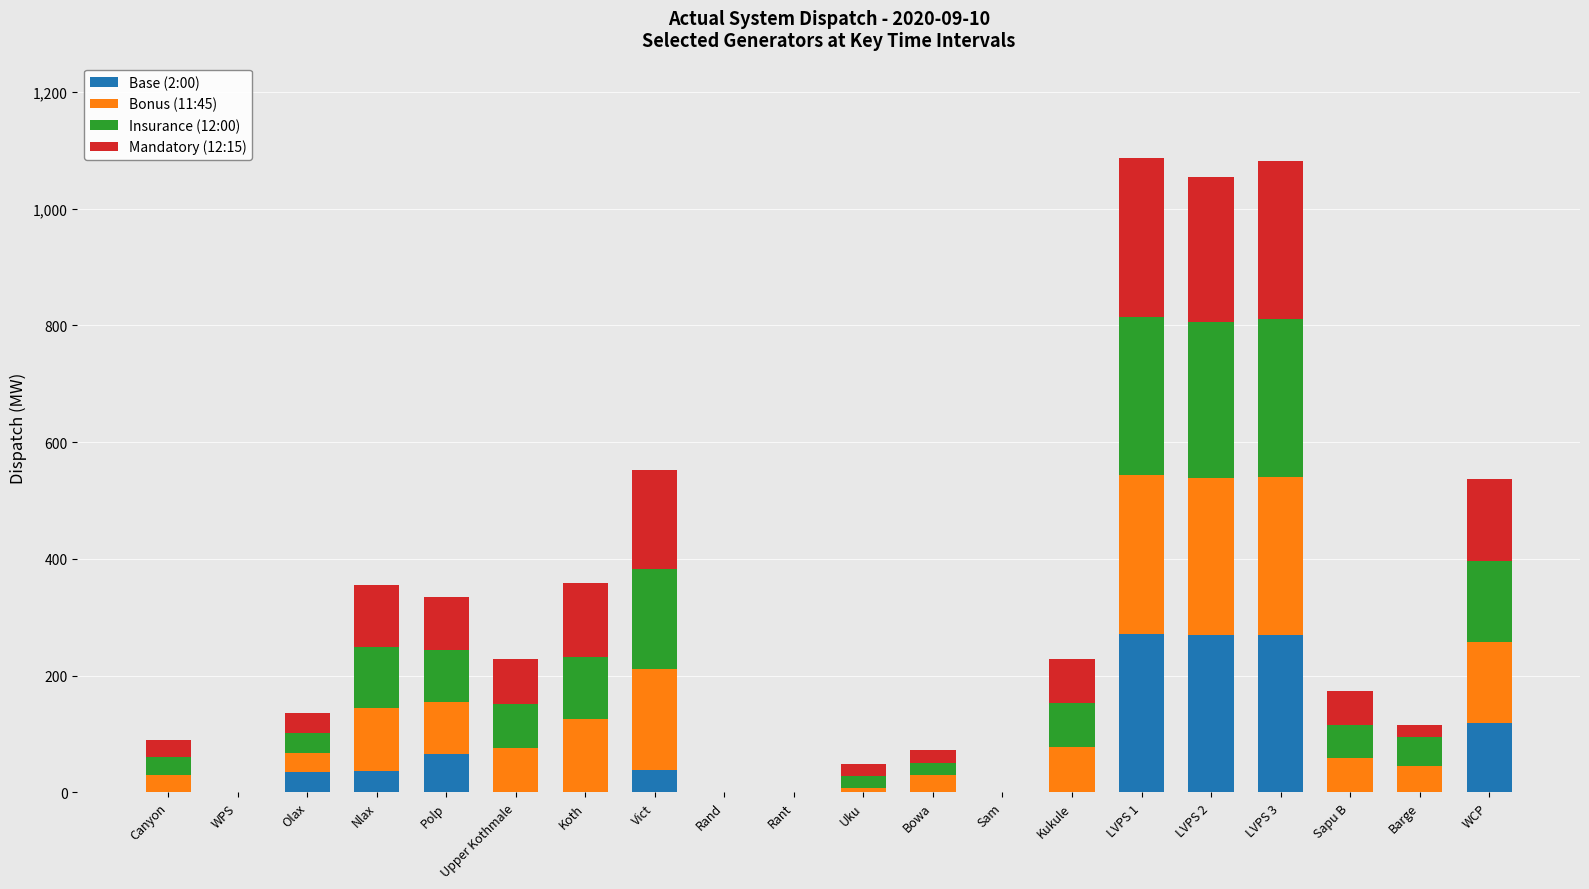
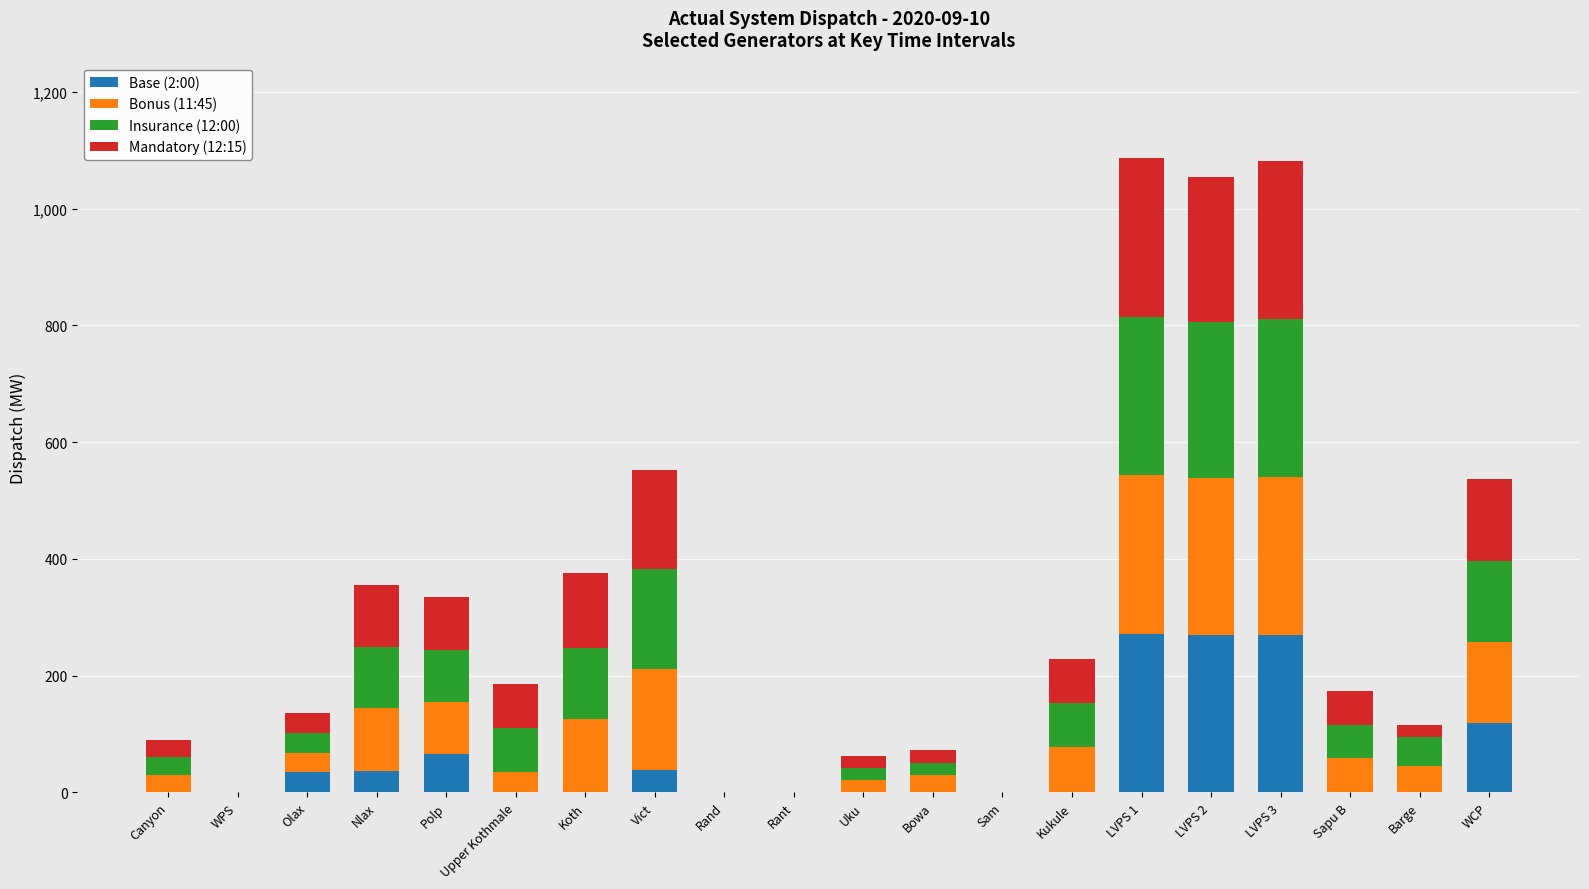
  {
    "Base (2:00)": {
      "Canyon": 0,
      "WPS": 0,
      "Olax": 30,
      "Nlax": 40,
      "Polp": 70,
      "Upper Kothmale": 0,
      "Koth": 0,
      "Vict": 40,
      "Rand": 0,
      "Rant": 0,
      "Uku": 0,
      "Bowa": 0,
      "Sam": 0,
      "Kukule": 0,
      "LVPS 1": 270,
      "LVPS 2": 270,
      "LVPS 3": 270,
      "Sapu B": 0,
      "Barge": 0,
      "WCP": 120
    },
    "Bonus (11:45)": {
      "Canyon": 30,
      "WPS": 0,
      "Olax": 30,
      "Nlax": 110,
      "Polp": 90,
-     "Upper Kothmale": 80,
+     "Upper Kothmale": 30,
      "Koth": 130,
      "Vict": 170,
      "Rand": 0,
      "Rant": 0,
-     "Uku": 10,
+     "Uku": 20,
      "Bowa": 30,
      "Sam": 0,
      "Kukule": 80,
      "LVPS 1": 270,
      "LVPS 2": 270,
      "LVPS 3": 270,
      "Sapu B": 60,
      "Barge": 50,
      "WCP": 140
    },
    "Insurance (12:00)": {
      "Canyon": 30,
      "WPS": 0,
      "Olax": 30,
      "Nlax": 110,
      "Polp": 90,
      "Upper Kothmale": 80,
-     "Koth": 110,
+     "Koth": 120,
      "Vict": 170,
      "Rand": 0,
      "Rant": 0,
      "Uku": 20,
      "Bowa": 20,
      "Sam": 0,
      "Kukule": 80,
      "LVPS 1": 270,
      "LVPS 2": 270,
      "LVPS 3": 270,
      "Sapu B": 60,
      "Barge": 50,
      "WCP": 140
    },
    "Mandatory (12:15)": {
      "Canyon": 30,
      "WPS": 0,
      "Olax": 30,
      "Nlax": 110,
      "Polp": 90,
      "Upper Kothmale": 80,
      "Koth": 130,
      "Vict": 170,
      "Rand": 0,
      "Rant": 0,
      "Uku": 20,
      "Bowa": 20,
      "Sam": 0,
      "Kukule": 80,
      "LVPS 1": 270,
      "LVPS 2": 250,
      "LVPS 3": 270,
      "Sapu B": 60,
      "Barge": 20,
      "WCP": 140
    }
  }
